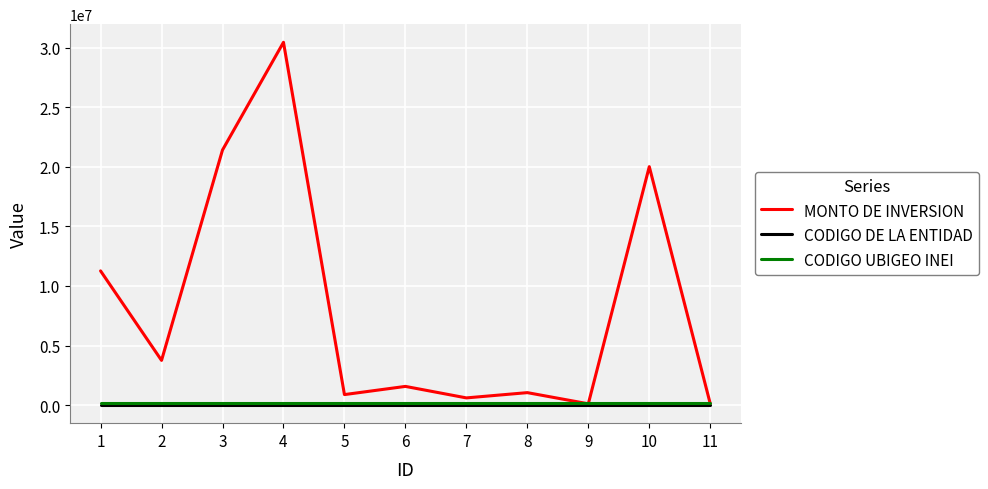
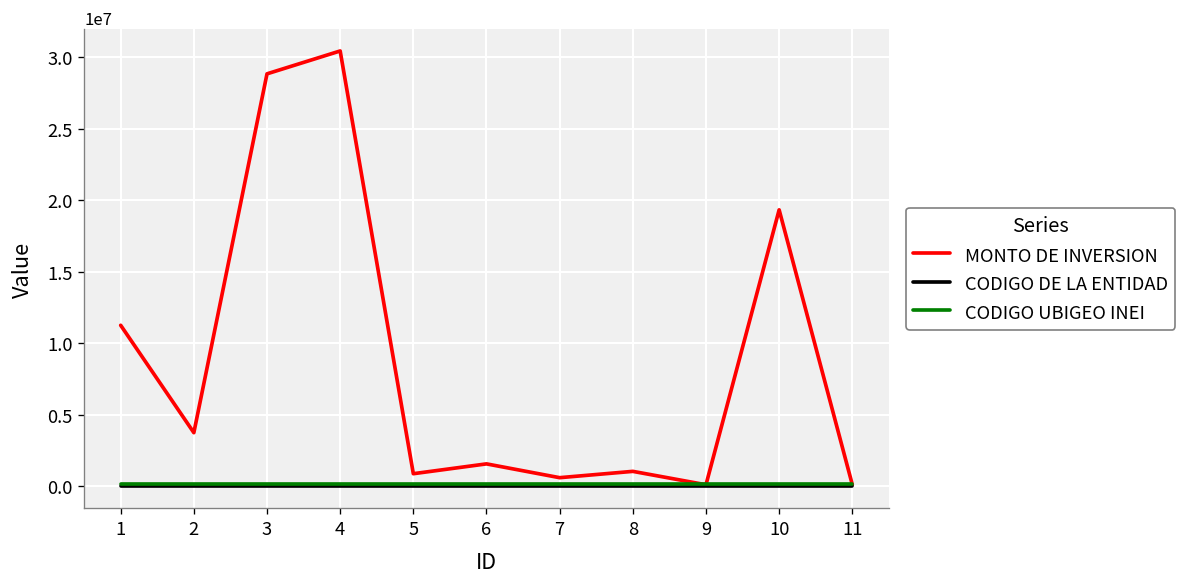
  {
    "MONTO DE INVERSION": {
      "1": 11300000,
      "2": 3800000,
-     "3": 21400000,
+     "3": 28800000,
      "4": 30400000,
      "5": 900000,
      "6": 1600000,
      "7": 600000,
      "8": 1100000,
-     "10": 20000000
+     "10": 19300000
    }
  }
